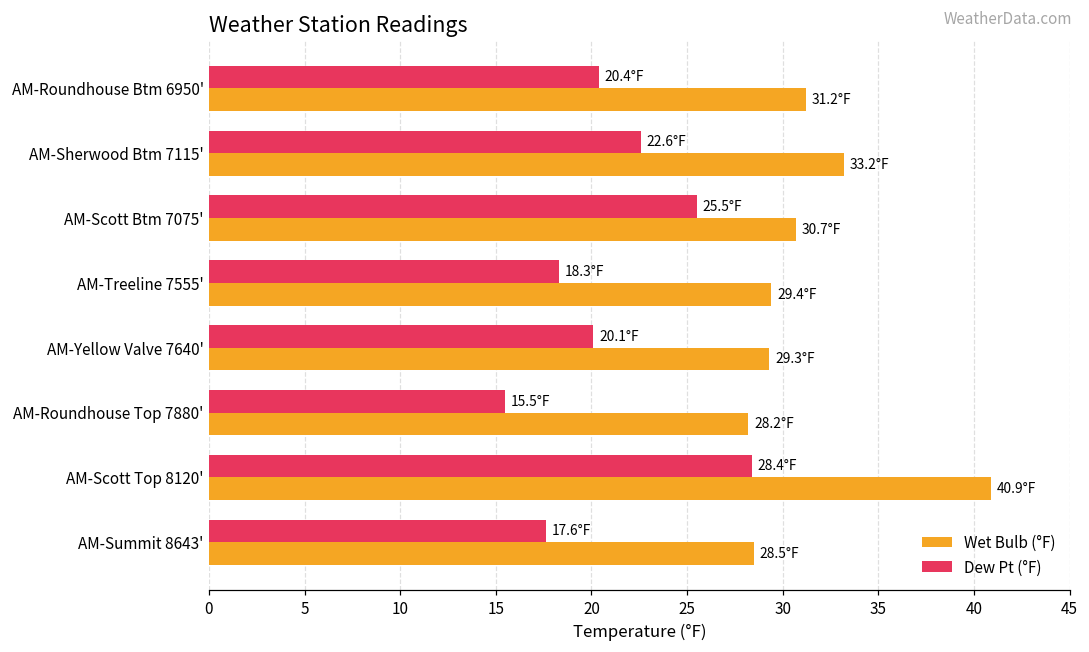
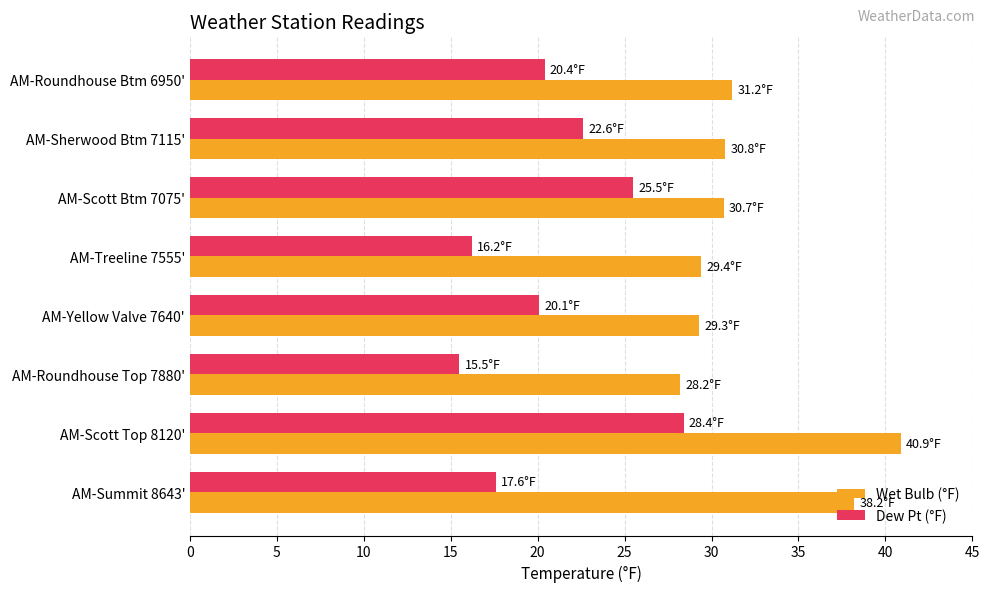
  {
    "Wet Bulb (°F)": {
      "AM-Roundhouse Btm 6950'": "31.2°F",
-     "AM-Sherwood Btm 7115'": "33.2°F",
+     "AM-Sherwood Btm 7115'": "30.8°F",
      "AM-Scott Btm 7075'": "30.7°F",
      "AM-Treeline 7555'": "29.4°F",
      "AM-Yellow Valve 7640'": "29.3°F",
      "AM-Roundhouse Top 7880'": "28.2°F",
      "AM-Scott Top 8120'": "40.9°F",
-     "AM-Summit 8643'": "28.5°F"
+     "AM-Summit 8643'": "38.2°F"
    },
    "Dew Pt (°F)": {
      "AM-Roundhouse Btm 6950'": "20.4°F",
      "AM-Sherwood Btm 7115'": "22.6°F",
      "AM-Scott Btm 7075'": "25.5°F",
-     "AM-Treeline 7555'": "18.3°F",
+     "AM-Treeline 7555'": "16.2°F",
      "AM-Yellow Valve 7640'": "20.1°F",
      "AM-Roundhouse Top 7880'": "15.5°F",
      "AM-Scott Top 8120'": "28.4°F",
      "AM-Summit 8643'": "17.6°F"
    }
  }
